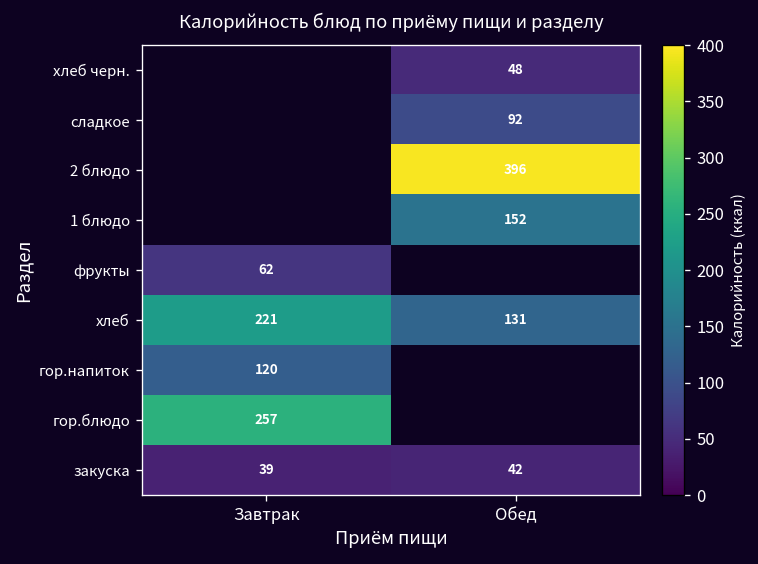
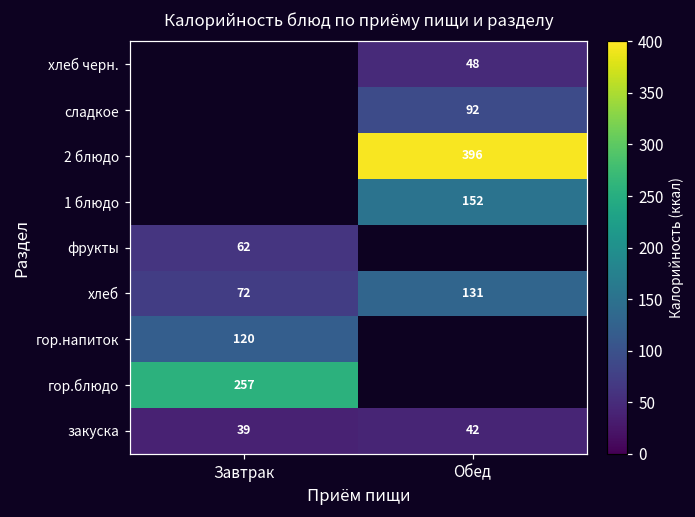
  {
    "хлеб черн.": {
      "Обед": 48
    },
    "сладкое": {
      "Обед": 92
    },
    "2 блюдо": {
      "Обед": 396
    },
    "1 блюдо": {
      "Обед": 152
    },
    "фрукты": {
      "Завтрак": 62
    },
    "хлеб": {
-     "Завтрак": 221,
+     "Завтрак": 72,
      "Обед": 131
    },
    "гор.напиток": {
      "Завтрак": 120
    },
    "гор.блюдо": {
      "Завтрак": 257
    },
    "закуска": {
      "Завтрак": 39,
      "Обед": 42
    }
  }
